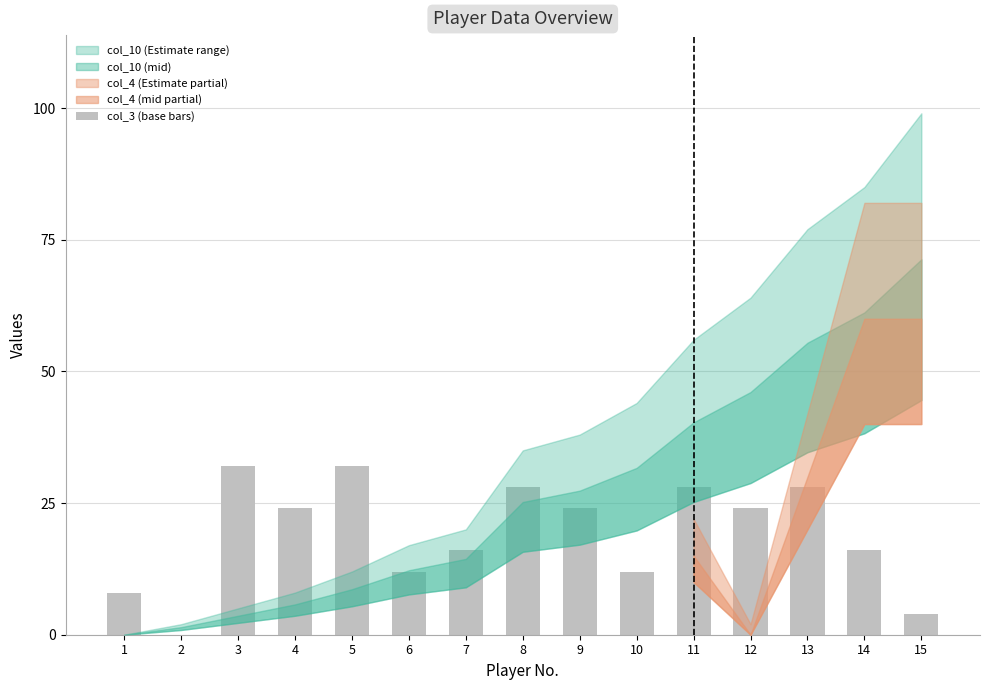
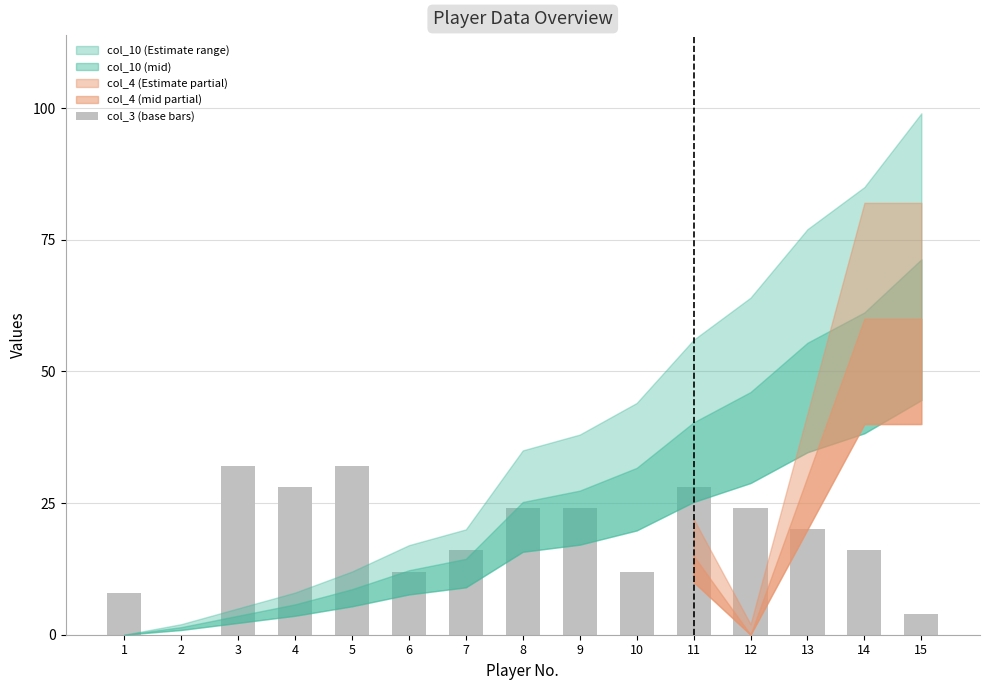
  {
    "col_3 (base bars)": {
      "1": 8,
      "2": 0,
      "3": 32,
-     "4": 24,
+     "4": 28,
      "5": 32,
      "6": 12,
      "7": 16,
-     "8": 28,
+     "8": 24,
      "9": 24,
      "10": 12,
      "11": 28,
      "12": 24,
-     "13": 28,
+     "13": 20,
      "14": 16,
      "15": 4
    }
  }
